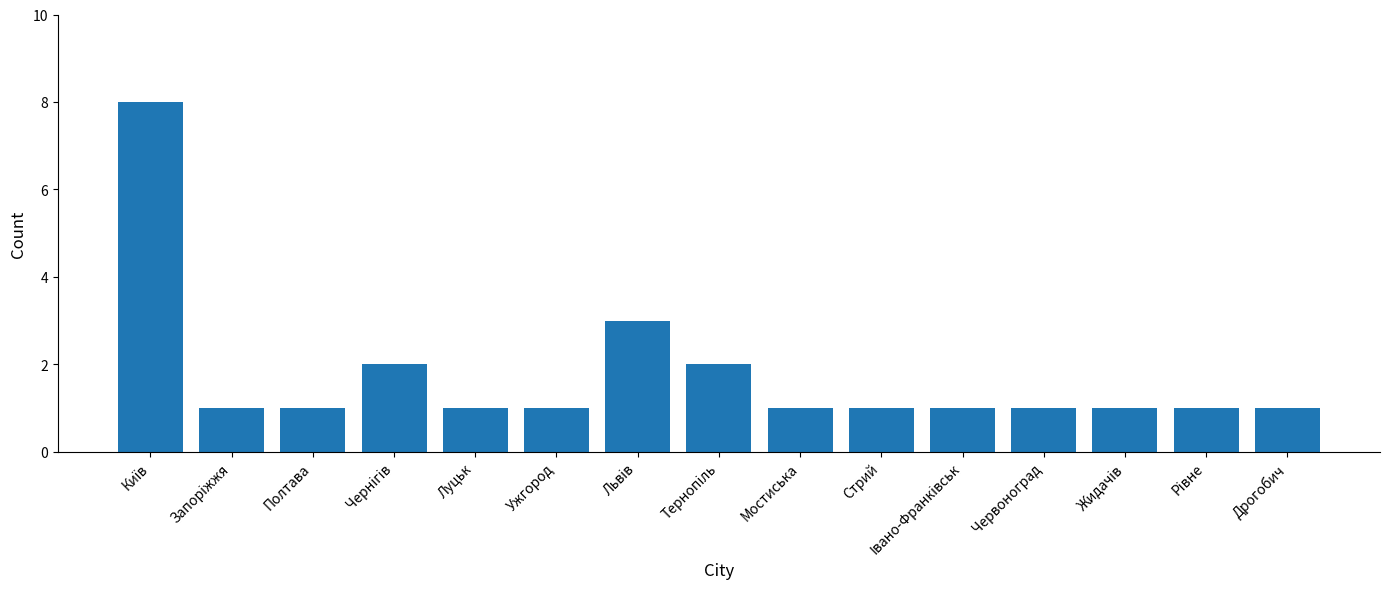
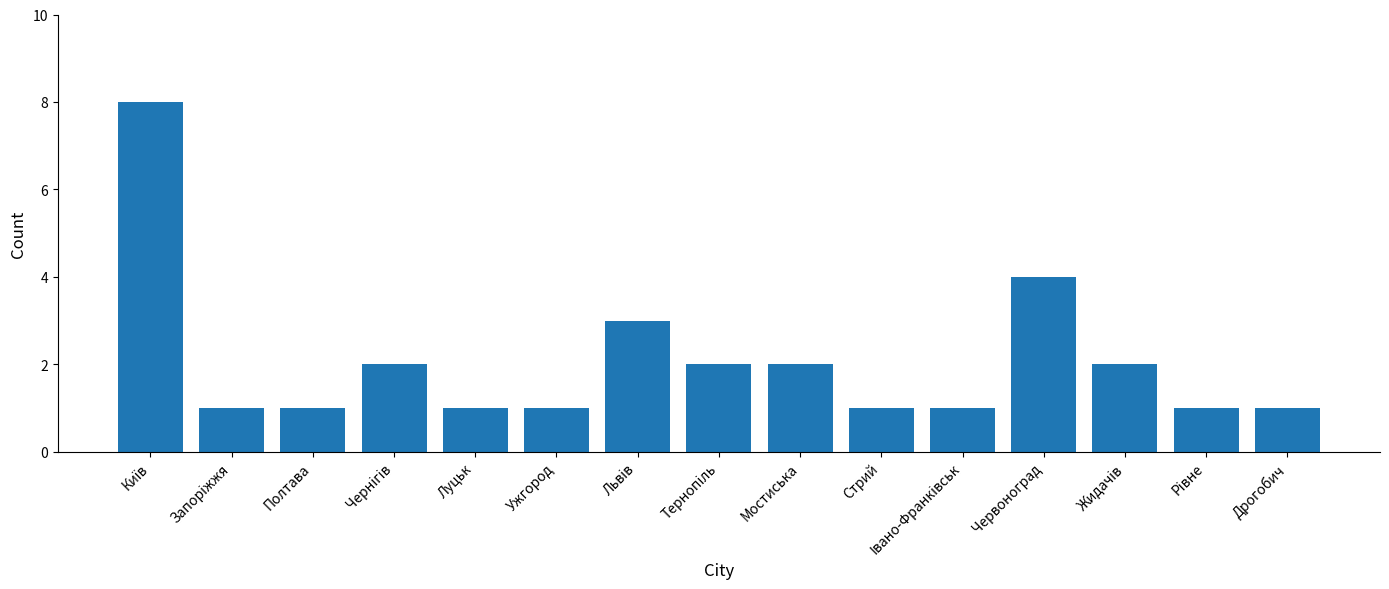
  {
    "Київ": 8,
    "Запоріжжя": 1,
    "Полтава": 1,
    "Чернігів": 2,
    "Луцьк": 1,
    "Ужгород": 1,
    "Львів": 3,
    "Тернопіль": 2,
-   "Мостиська": 1,
+   "Мостиська": 2,
    "Стрий": 1,
    "Івано-Франківськ": 1,
-   "Червоноград": 1,
-   "Жидачів": 1,
+   "Червоноград": 4,
+   "Жидачів": 2,
    "Рівне": 1,
    "Дрогобич": 1
  }
